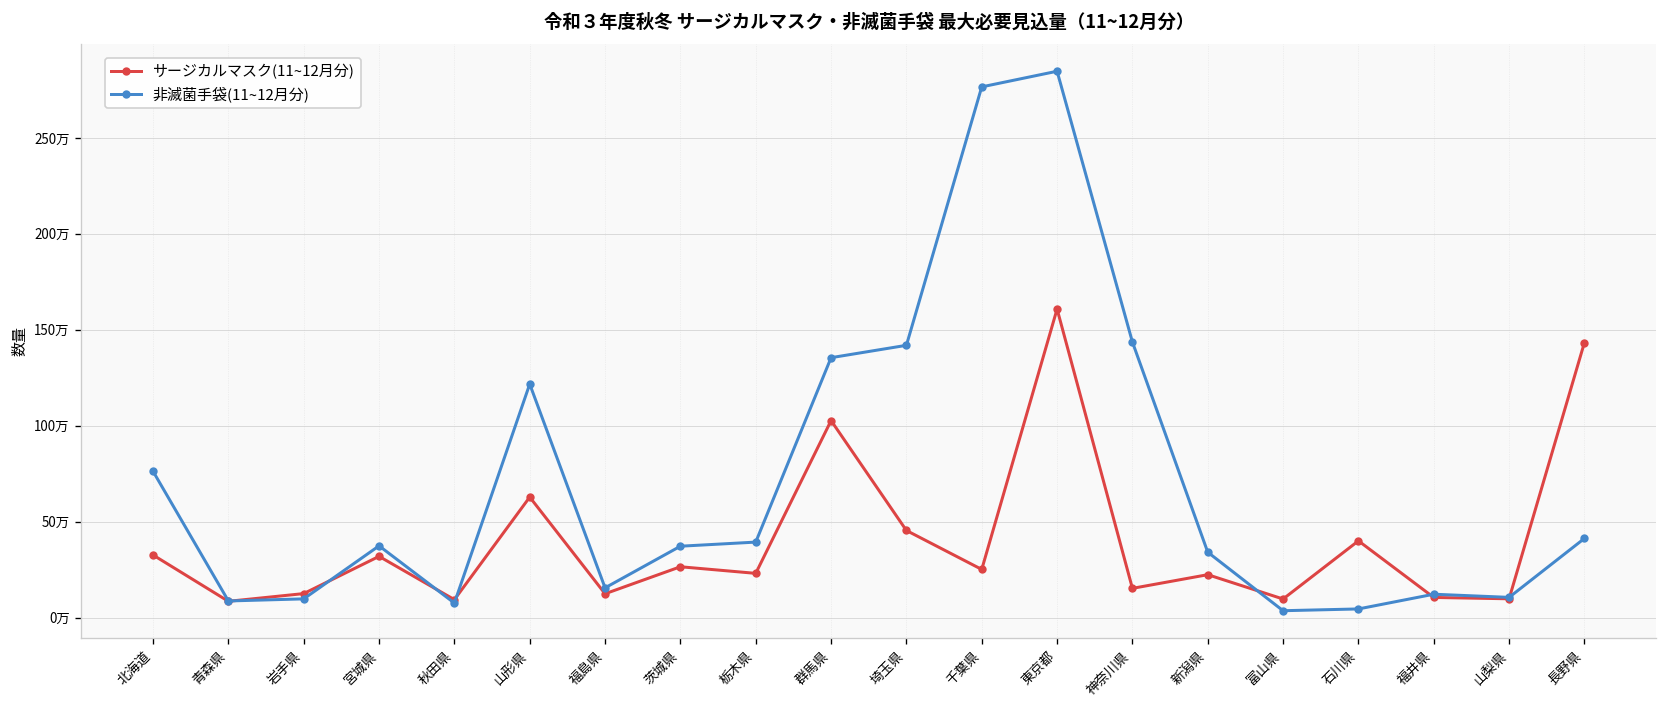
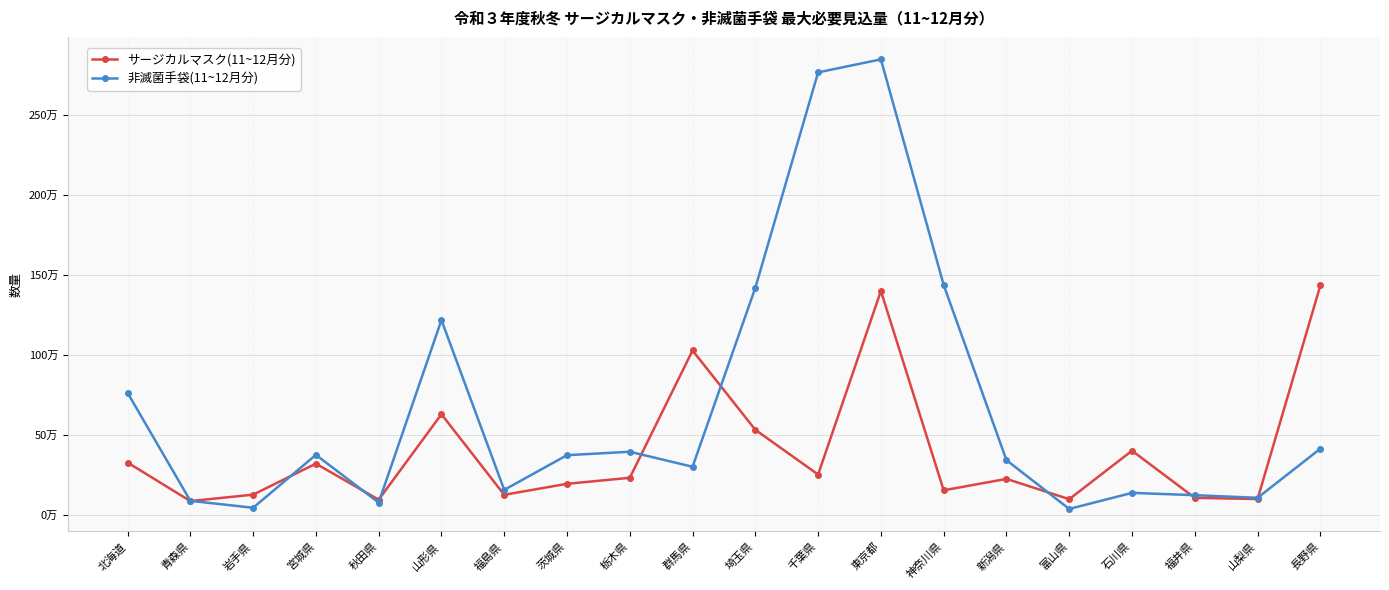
  {
    "サージカルマスク(11~12月分)": {
      "北海道": "33万",
      "岩手県": "13万",
      "宮城県": "32万",
      "秋田県": "9万",
      "山形県": "63万",
      "福島県": "13万",
-     "茨城県": "27万",
+     "茨城県": "19万",
      "栃木県": "23万",
      "群馬県": "103万",
-     "埼玉県": "46万",
+     "埼玉県": "53万",
      "千葉県": "25万",
-     "東京都": "161万",
+     "東京都": "140万",
      "神奈川県": "15万",
      "新潟県": "22万",
      "富山県": "10万",
      "石川県": "40万",
      "福井県": "11万",
      "長野県": "143万"
    },
    "非滅菌手袋(11~12月分)": {
      "北海道": "76万",
-     "岩手県": "10万",
+     "岩手県": "4万",
      "宮城県": "38万",
      "秋田県": "8万",
      "山形県": "122万",
      "福島県": "16万",
      "茨城県": "37万",
      "栃木県": "39万",
-     "群馬県": "136万",
+     "群馬県": "30万",
      "埼玉県": "142万",
      "千葉県": "277万",
      "東京都": "285万",
      "神奈川県": "144万",
      "新潟県": "34万",
      "富山県": "4万",
-     "石川県": "5万",
+     "石川県": "14万",
      "福井県": "12万",
      "長野県": "41万"
    }
  }
